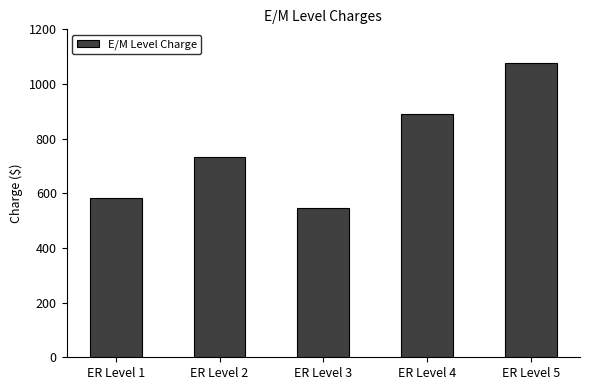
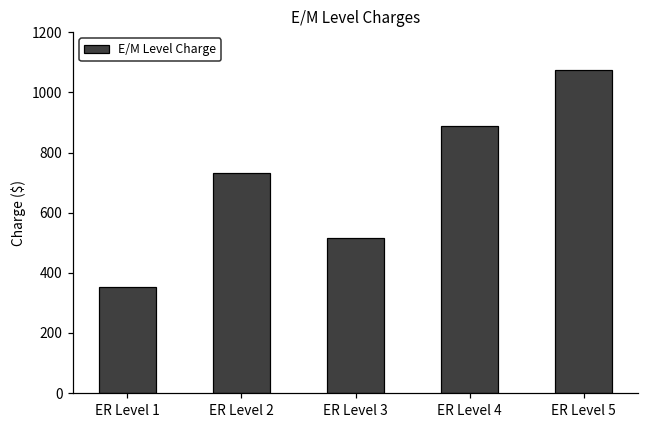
  {
-   "ER Level 1": 580,
+   "ER Level 1": 350,
    "ER Level 2": 730,
-   "ER Level 3": 550,
+   "ER Level 3": 510,
    "ER Level 4": 890,
    "ER Level 5": 1080
  }
